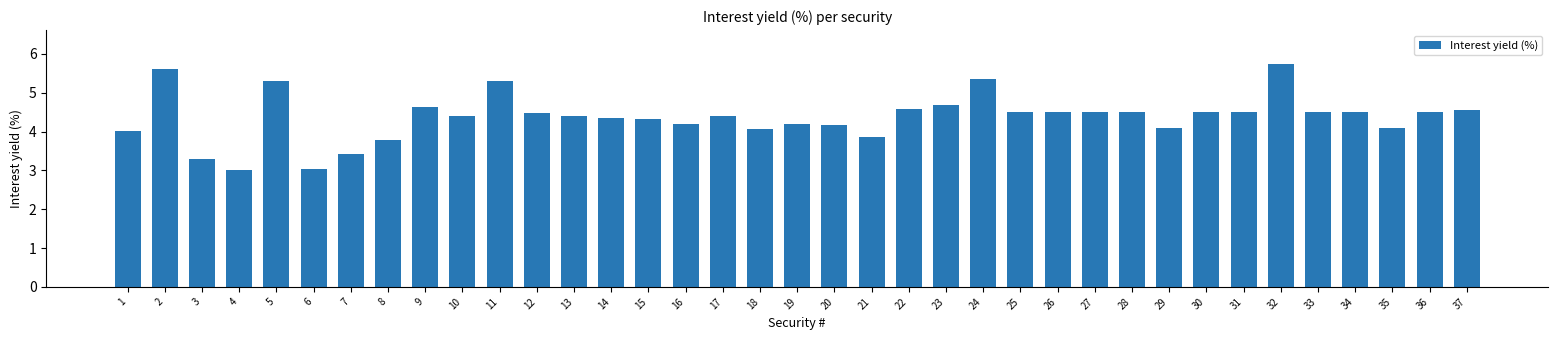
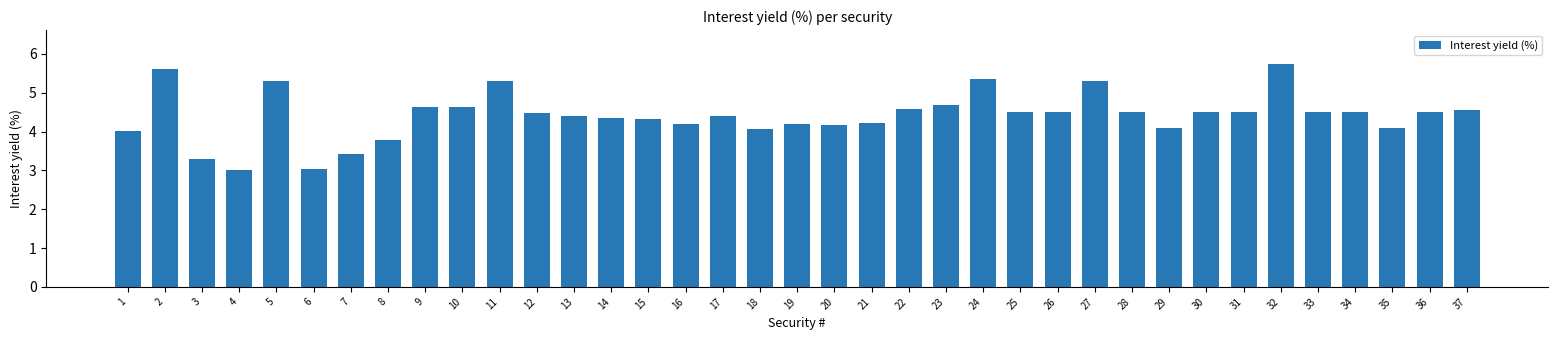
  {
    "1": 4.0,
    "2": 5.6,
    "3": 3.3,
    "4": 3.0,
    "5": 5.3,
    "6": 3.0,
    "7": 3.4,
    "8": 3.8,
    "9": 4.6,
-   "10": 4.4,
+   "10": 4.6,
    "11": 5.3,
    "12": 4.5,
    "13": 4.4,
    "14": 4.4,
    "15": 4.3,
    "16": 4.2,
    "17": 4.4,
    "18": 4.1,
    "19": 4.2,
    "20": 4.2,
-   "21": 3.9,
+   "21": 4.2,
    "22": 4.6,
    "23": 4.7,
    "24": 5.3,
    "25": 4.5,
    "26": 4.5,
-   "27": 4.5,
+   "27": 5.3,
    "28": 4.5,
    "29": 4.1,
    "30": 4.5,
    "31": 4.5,
    "32": 5.8,
    "33": 4.5,
    "34": 4.5,
    "35": 4.1,
    "36": 4.5,
    "37": 4.6
  }
